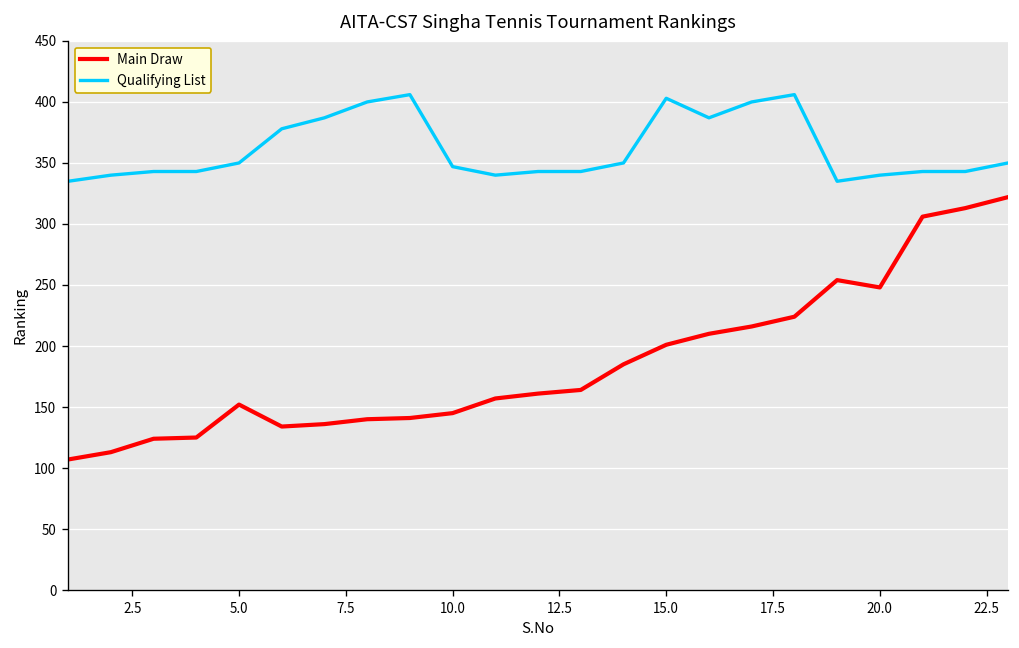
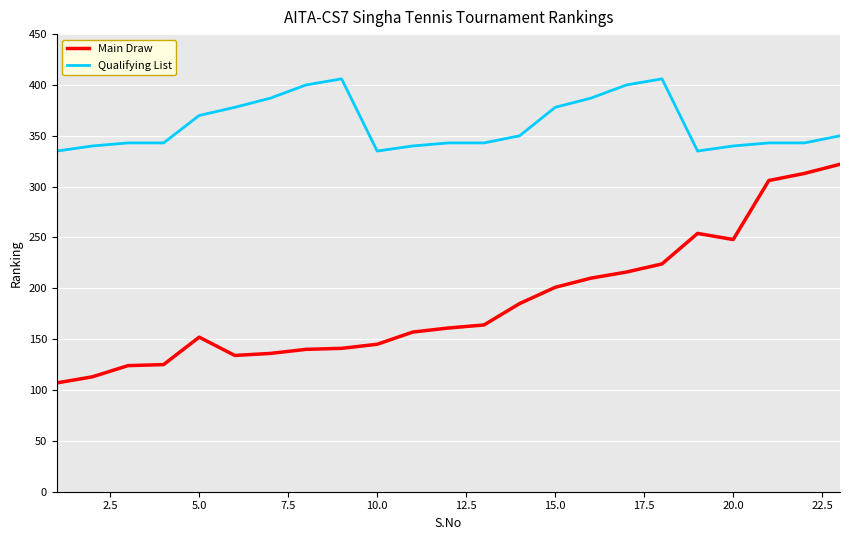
  {
    "Main Draw": {
      "5.0": 152,
      "10.0": 145,
      "15.0": 201,
      "20.0": 248
    },
    "Qualifying List": {
-     "5.0": 350,
-     "10.0": 347,
-     "15.0": 403,
+     "5.0": 370,
+     "10.0": 335,
+     "15.0": 378,
      "20.0": 340
    }
  }
